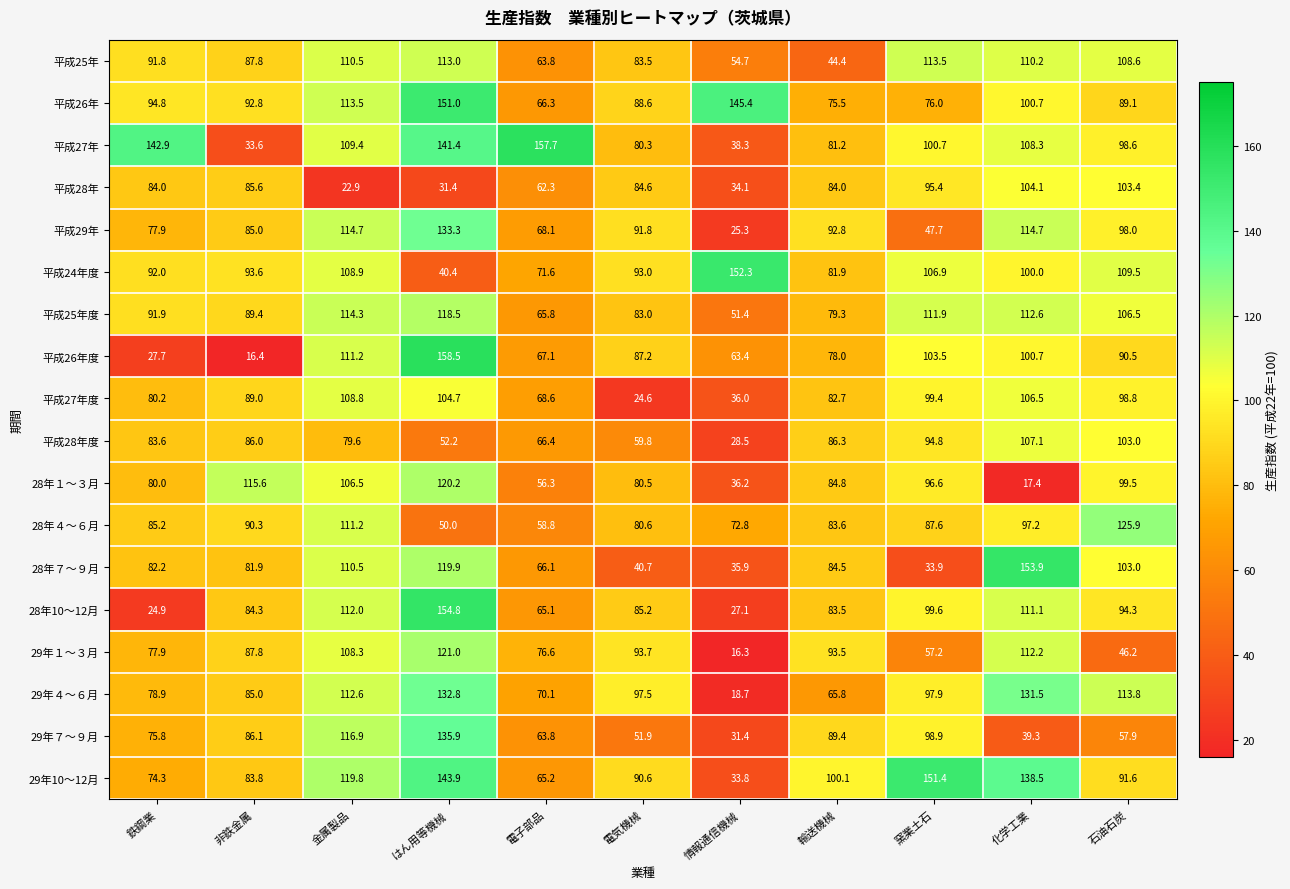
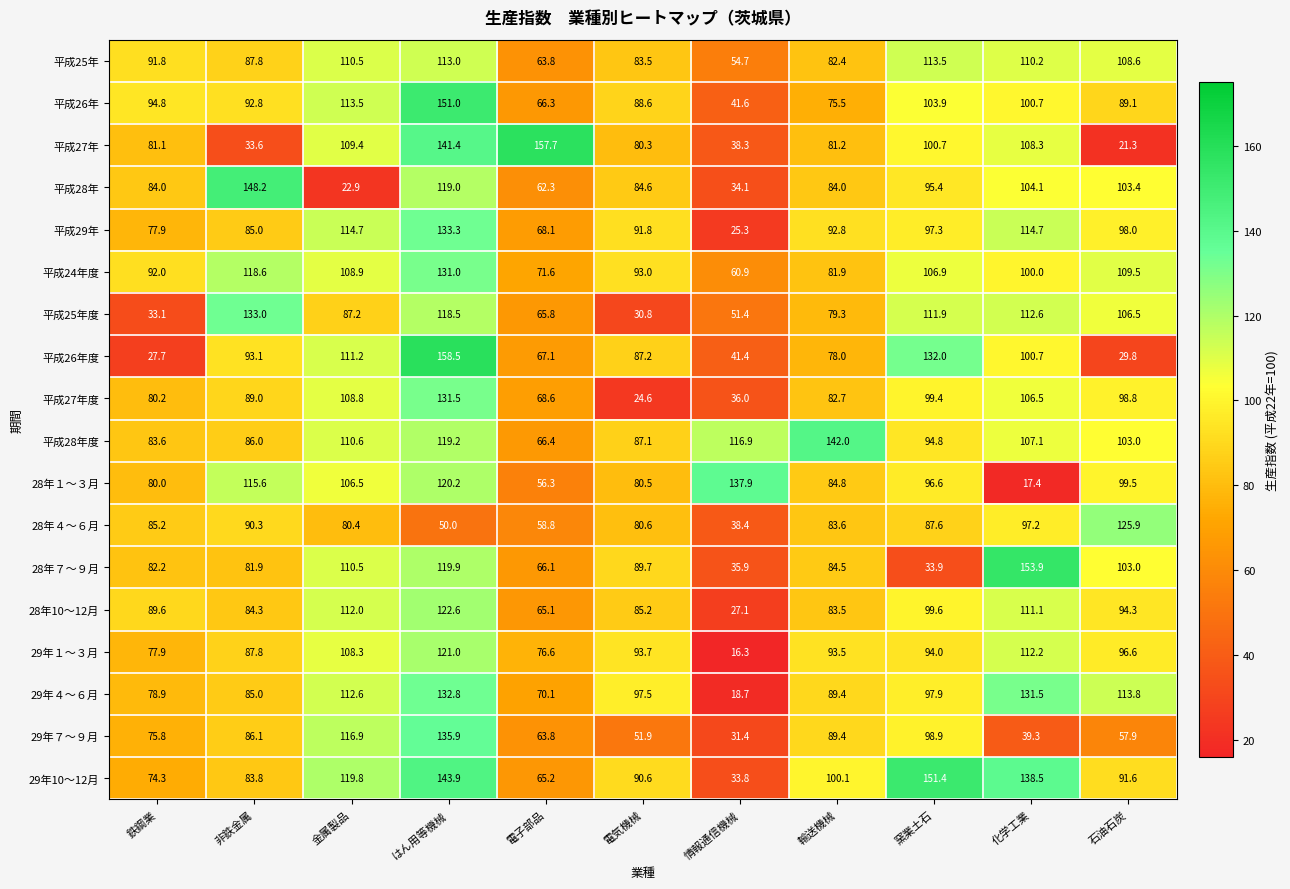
  {
    "平成25年": {
      "鉄鋼業": 91.8,
      "非鉄金属": 87.8,
      "金属製品": 110.5,
      "はん用等機械": 113.0,
      "電子部品": 63.8,
      "電気機械": 83.5,
      "情報通信機械": 54.7,
-     "輸送機械": 44.4,
+     "輸送機械": 82.4,
      "窯業土石": 113.5,
      "化学工業": 110.2,
      "石油石炭": 108.6
    },
    "平成26年": {
      "鉄鋼業": 94.8,
      "非鉄金属": 92.8,
      "金属製品": 113.5,
      "はん用等機械": 151.0,
      "電子部品": 66.3,
      "電気機械": 88.6,
-     "情報通信機械": 145.4,
+     "情報通信機械": 41.6,
      "輸送機械": 75.5,
-     "窯業土石": 76.0,
+     "窯業土石": 103.9,
      "化学工業": 100.7,
      "石油石炭": 89.1
    },
    "平成27年": {
-     "鉄鋼業": 142.9,
+     "鉄鋼業": 81.1,
      "非鉄金属": 33.6,
      "金属製品": 109.4,
      "はん用等機械": 141.4,
      "電子部品": 157.7,
      "電気機械": 80.3,
      "情報通信機械": 38.3,
      "輸送機械": 81.2,
      "窯業土石": 100.7,
      "化学工業": 108.3,
-     "石油石炭": 98.6
+     "石油石炭": 21.3
    },
    "平成28年": {
      "鉄鋼業": 84.0,
-     "非鉄金属": 85.6,
+     "非鉄金属": 148.2,
      "金属製品": 22.9,
-     "はん用等機械": 31.4,
+     "はん用等機械": 119.0,
      "電子部品": 62.3,
      "電気機械": 84.6,
      "情報通信機械": 34.1,
      "輸送機械": 84.0,
      "窯業土石": 95.4,
      "化学工業": 104.1,
      "石油石炭": 103.4
    },
    "平成29年": {
      "鉄鋼業": 77.9,
      "非鉄金属": 85.0,
      "金属製品": 114.7,
      "はん用等機械": 133.3,
      "電子部品": 68.1,
      "電気機械": 91.8,
      "情報通信機械": 25.3,
      "輸送機械": 92.8,
-     "窯業土石": 47.7,
+     "窯業土石": 97.3,
      "化学工業": 114.7,
      "石油石炭": 98.0
    },
    "平成24年度": {
      "鉄鋼業": 92.0,
-     "非鉄金属": 93.6,
+     "非鉄金属": 118.6,
      "金属製品": 108.9,
-     "はん用等機械": 40.4,
+     "はん用等機械": 131.0,
      "電子部品": 71.6,
      "電気機械": 93.0,
-     "情報通信機械": 152.3,
+     "情報通信機械": 60.9,
      "輸送機械": 81.9,
      "窯業土石": 106.9,
      "化学工業": 100.0,
      "石油石炭": 109.5
    },
    "平成25年度": {
-     "鉄鋼業": 91.9,
-     "非鉄金属": 89.4,
-     "金属製品": 114.3,
+     "鉄鋼業": 33.1,
+     "非鉄金属": 133.0,
+     "金属製品": 87.2,
      "はん用等機械": 118.5,
      "電子部品": 65.8,
-     "電気機械": 83.0,
+     "電気機械": 30.8,
      "情報通信機械": 51.4,
      "輸送機械": 79.3,
      "窯業土石": 111.9,
      "化学工業": 112.6,
      "石油石炭": 106.5
    },
    "平成26年度": {
      "鉄鋼業": 27.7,
-     "非鉄金属": 16.4,
+     "非鉄金属": 93.1,
      "金属製品": 111.2,
      "はん用等機械": 158.5,
      "電子部品": 67.1,
      "電気機械": 87.2,
-     "情報通信機械": 63.4,
+     "情報通信機械": 41.4,
      "輸送機械": 78.0,
-     "窯業土石": 103.5,
+     "窯業土石": 132.0,
      "化学工業": 100.7,
-     "石油石炭": 90.5
+     "石油石炭": 29.8
    },
    "平成27年度": {
      "鉄鋼業": 80.2,
      "非鉄金属": 89.0,
      "金属製品": 108.8,
-     "はん用等機械": 104.7,
+     "はん用等機械": 131.5,
      "電子部品": 68.6,
      "電気機械": 24.6,
      "情報通信機械": 36.0,
      "輸送機械": 82.7,
      "窯業土石": 99.4,
      "化学工業": 106.5,
      "石油石炭": 98.8
    },
    "平成28年度": {
      "鉄鋼業": 83.6,
      "非鉄金属": 86.0,
-     "金属製品": 79.6,
-     "はん用等機械": 52.2,
+     "金属製品": 110.6,
+     "はん用等機械": 119.2,
      "電子部品": 66.4,
-     "電気機械": 59.8,
-     "情報通信機械": 28.5,
-     "輸送機械": 86.3,
+     "電気機械": 87.1,
+     "情報通信機械": 116.9,
+     "輸送機械": 142.0,
      "窯業土石": 94.8,
      "化学工業": 107.1,
      "石油石炭": 103.0
    },
    "28年１～３月": {
      "鉄鋼業": 80.0,
      "非鉄金属": 115.6,
      "金属製品": 106.5,
      "はん用等機械": 120.2,
      "電子部品": 56.3,
      "電気機械": 80.5,
-     "情報通信機械": 36.2,
+     "情報通信機械": 137.9,
      "輸送機械": 84.8,
      "窯業土石": 96.6,
      "化学工業": 17.4,
      "石油石炭": 99.5
    },
    "28年４～６月": {
      "鉄鋼業": 85.2,
      "非鉄金属": 90.3,
-     "金属製品": 111.2,
+     "金属製品": 80.4,
      "はん用等機械": 50.0,
      "電子部品": 58.8,
      "電気機械": 80.6,
-     "情報通信機械": 72.8,
+     "情報通信機械": 38.4,
      "輸送機械": 83.6,
      "窯業土石": 87.6,
      "化学工業": 97.2,
      "石油石炭": 125.9
    },
    "28年７～９月": {
      "鉄鋼業": 82.2,
      "非鉄金属": 81.9,
      "金属製品": 110.5,
      "はん用等機械": 119.9,
      "電子部品": 66.1,
-     "電気機械": 40.7,
+     "電気機械": 89.7,
      "情報通信機械": 35.9,
      "輸送機械": 84.5,
      "窯業土石": 33.9,
      "化学工業": 153.9,
      "石油石炭": 103.0
    },
    "28年10～12月": {
-     "鉄鋼業": 24.9,
+     "鉄鋼業": 89.6,
      "非鉄金属": 84.3,
      "金属製品": 112.0,
-     "はん用等機械": 154.8,
+     "はん用等機械": 122.6,
      "電子部品": 65.1,
      "電気機械": 85.2,
      "情報通信機械": 27.1,
      "輸送機械": 83.5,
      "窯業土石": 99.6,
      "化学工業": 111.1,
      "石油石炭": 94.3
    },
    "29年１～３月": {
      "鉄鋼業": 77.9,
      "非鉄金属": 87.8,
      "金属製品": 108.3,
      "はん用等機械": 121.0,
      "電子部品": 76.6,
      "電気機械": 93.7,
      "情報通信機械": 16.3,
      "輸送機械": 93.5,
-     "窯業土石": 57.2,
+     "窯業土石": 94.0,
      "化学工業": 112.2,
-     "石油石炭": 46.2
+     "石油石炭": 96.6
    },
    "29年４～６月": {
      "鉄鋼業": 78.9,
      "非鉄金属": 85.0,
      "金属製品": 112.6,
      "はん用等機械": 132.8,
      "電子部品": 70.1,
      "電気機械": 97.5,
      "情報通信機械": 18.7,
-     "輸送機械": 65.8,
+     "輸送機械": 89.4,
      "窯業土石": 97.9,
      "化学工業": 131.5,
      "石油石炭": 113.8
    },
    "29年７～９月": {
      "鉄鋼業": 75.8,
      "非鉄金属": 86.1,
      "金属製品": 116.9,
      "はん用等機械": 135.9,
      "電子部品": 63.8,
      "電気機械": 51.9,
      "情報通信機械": 31.4,
      "輸送機械": 89.4,
      "窯業土石": 98.9,
      "化学工業": 39.3,
      "石油石炭": 57.9
    },
    "29年10～12月": {
      "鉄鋼業": 74.3,
      "非鉄金属": 83.8,
      "金属製品": 119.8,
      "はん用等機械": 143.9,
      "電子部品": 65.2,
      "電気機械": 90.6,
      "情報通信機械": 33.8,
      "輸送機械": 100.1,
      "窯業土石": 151.4,
      "化学工業": 138.5,
      "石油石炭": 91.6
    }
  }
